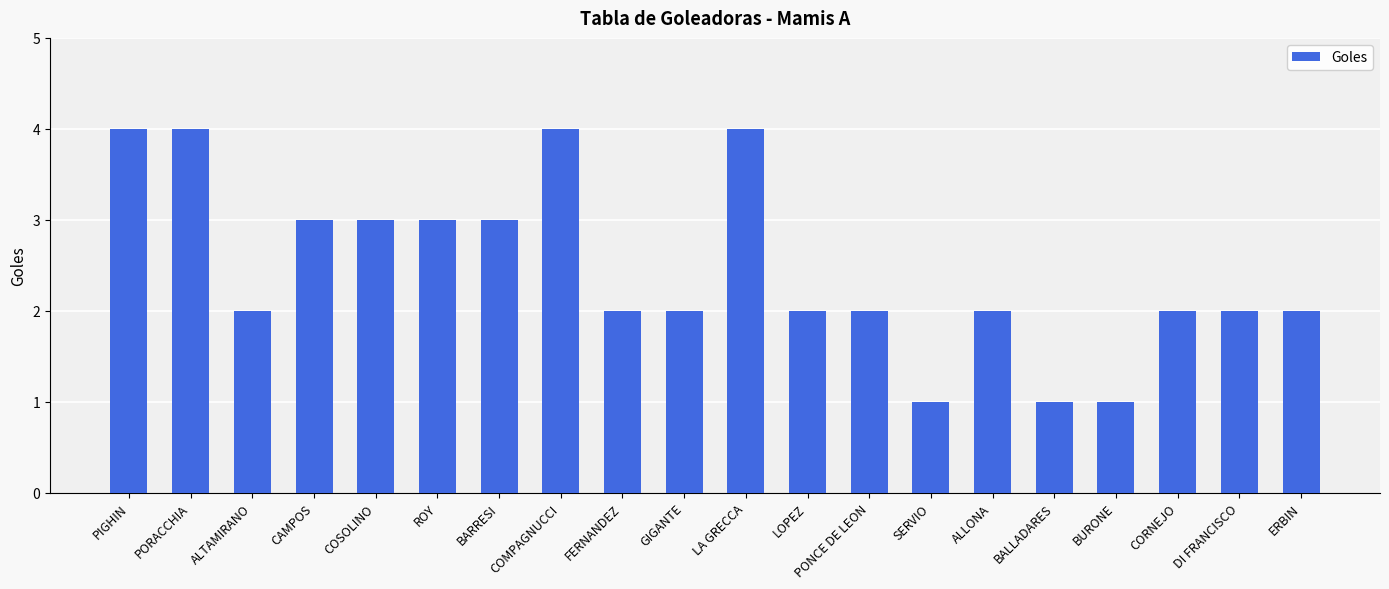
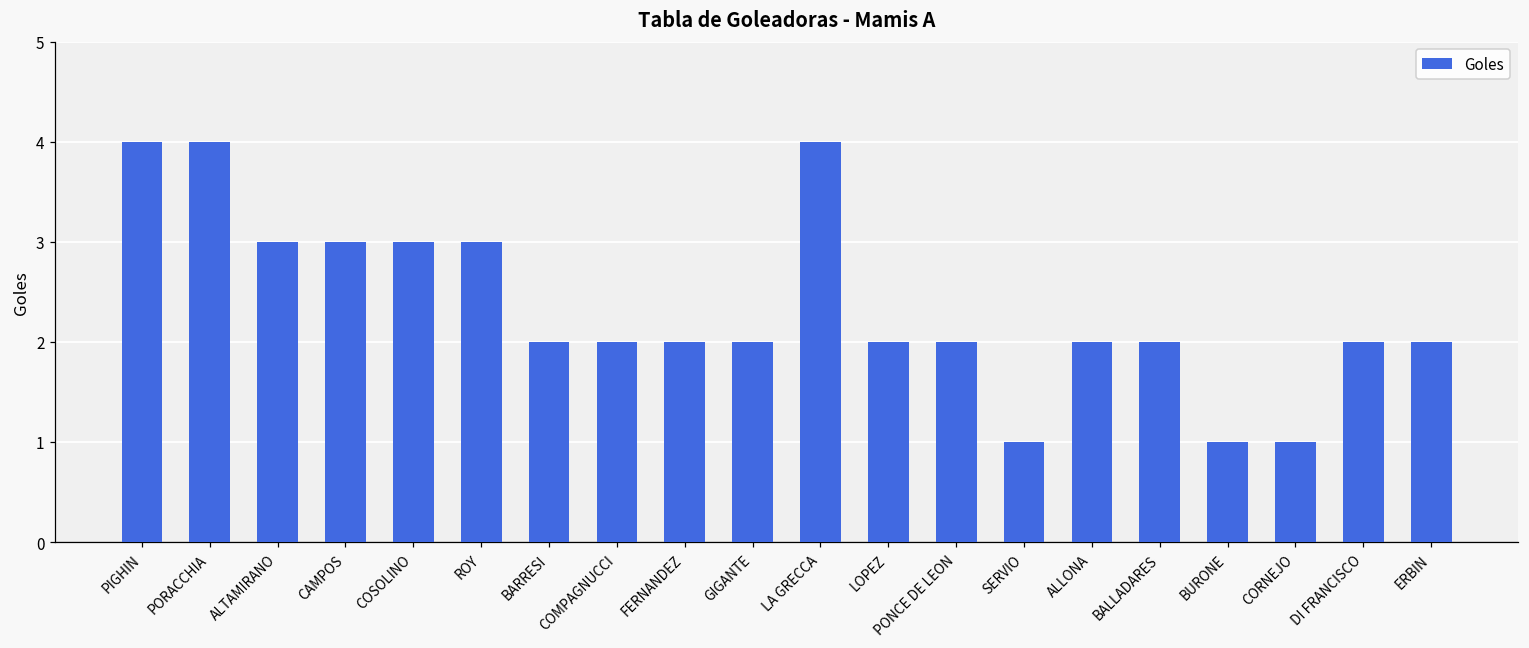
  {
    "PIGHIN": 4,
    "PORACCHIA": 4,
-   "ALTAMIRANO": 2,
+   "ALTAMIRANO": 3,
    "CAMPOS": 3,
    "COSOLINO": 3,
    "ROY": 3,
-   "BARRESI": 3,
-   "COMPAGNUCCI": 4,
+   "BARRESI": 2,
+   "COMPAGNUCCI": 2,
    "FERNANDEZ": 2,
    "GIGANTE": 2,
    "LA GRECCA": 4,
    "LOPEZ": 2,
    "PONCE DE LEON": 2,
    "SERVIO": 1,
    "ALLONA": 2,
-   "BALLADARES": 1,
+   "BALLADARES": 2,
    "BURONE": 1,
-   "CORNEJO": 2,
+   "CORNEJO": 1,
    "DI FRANCISCO": 2,
    "ERBIN": 2
  }
